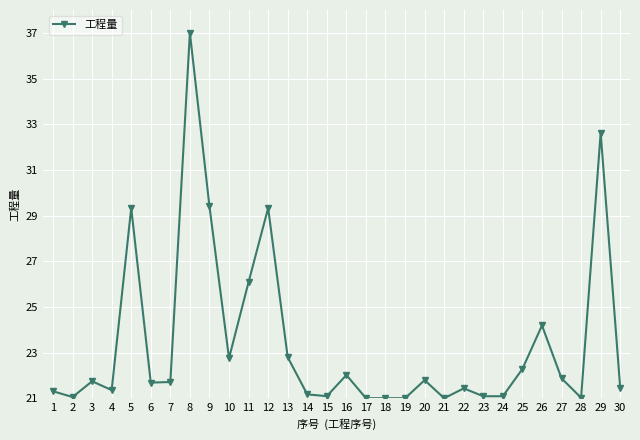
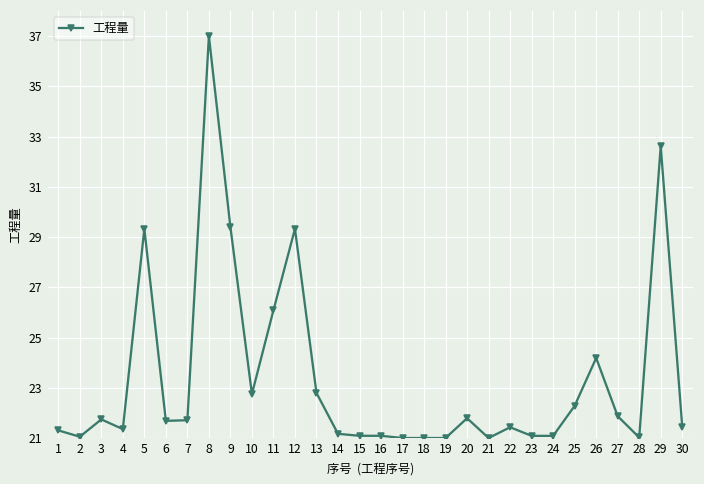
  {
    "1": 21.3,
    "2": 21.1,
    "3": 21.7,
    "4": 21.4,
    "5": 29.3,
    "6": 21.7,
    "7": 21.7,
    "8": 37.0,
    "9": 29.4,
    "10": 22.8,
    "11": 26.1,
    "12": 29.3,
    "13": 22.8,
    "14": 21.2,
    "15": 21.1,
-   "16": 22.0,
+   "16": 21.1,
    "17": 21.0,
    "18": 21.0,
    "19": 21.0,
    "20": 21.8,
    "21": 21.0,
    "22": 21.4,
    "23": 21.1,
    "24": 21.1,
    "25": 22.3,
    "26": 24.2,
    "27": 21.9,
    "28": 21.0,
    "29": 32.6,
    "30": 21.4
  }
